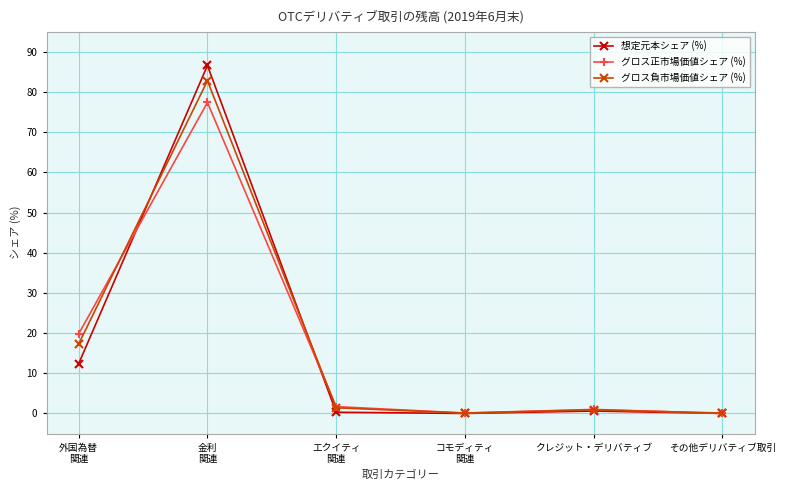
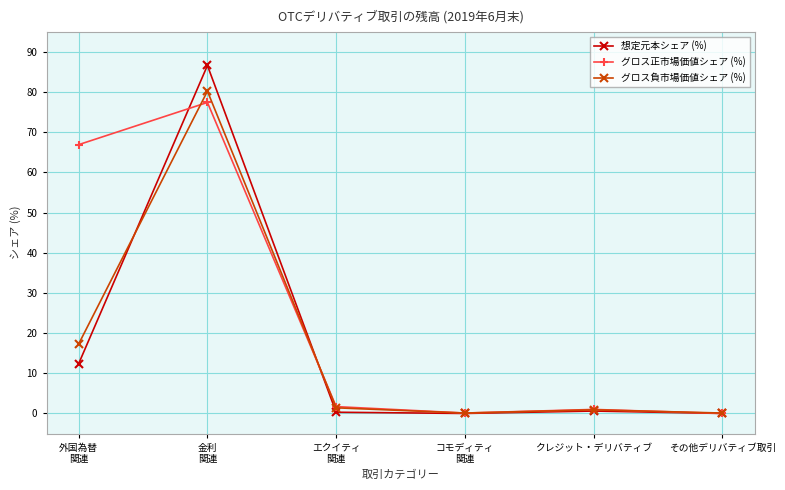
  {
    "想定元本シェア (%)": {
      "外国為替 関連": 12,
      "金利 関連": 87,
      "エクイティ 関連": 0
    },
    "グロス正市場価値シェア (%)": {
-     "外国為替 関連": 20,
+     "外国為替 関連": 67,
      "金利 関連": 77
    },
    "グロス負市場価値シェア (%)": {
      "外国為替 関連": 17,
-     "金利 関連": 83
+     "金利 関連": 80
    }
  }
